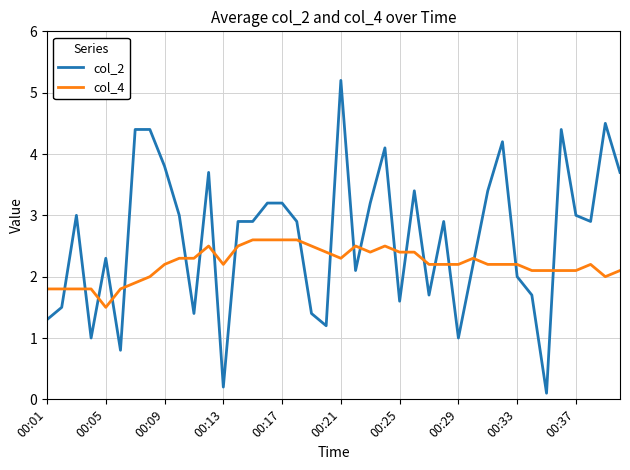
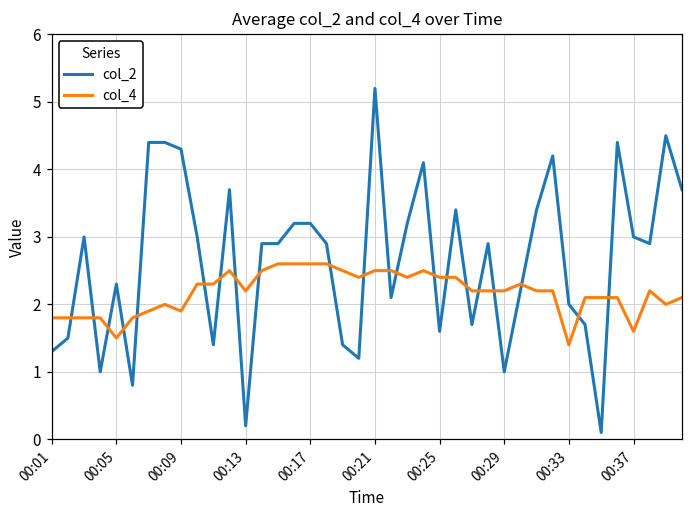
  {
    "col_2": {
      "00:01": 1.3,
      "00:05": 2.3,
-     "00:09": 3.8,
+     "00:09": 4.3,
      "00:13": 0.2,
      "00:17": 3.2,
      "00:21": 5.2,
      "00:25": 1.6,
      "00:29": 1.0,
      "00:33": 2.0,
      "00:37": 3.0
    },
    "col_4": {
      "00:01": 1.8,
      "00:05": 1.5,
-     "00:09": 2.2,
+     "00:09": 1.9,
      "00:13": 2.2,
      "00:17": 2.6,
-     "00:21": 2.3,
+     "00:21": 2.5,
      "00:25": 2.4,
      "00:29": 2.2,
-     "00:33": 2.2,
-     "00:37": 2.1
+     "00:33": 1.4,
+     "00:37": 1.6
    }
  }
